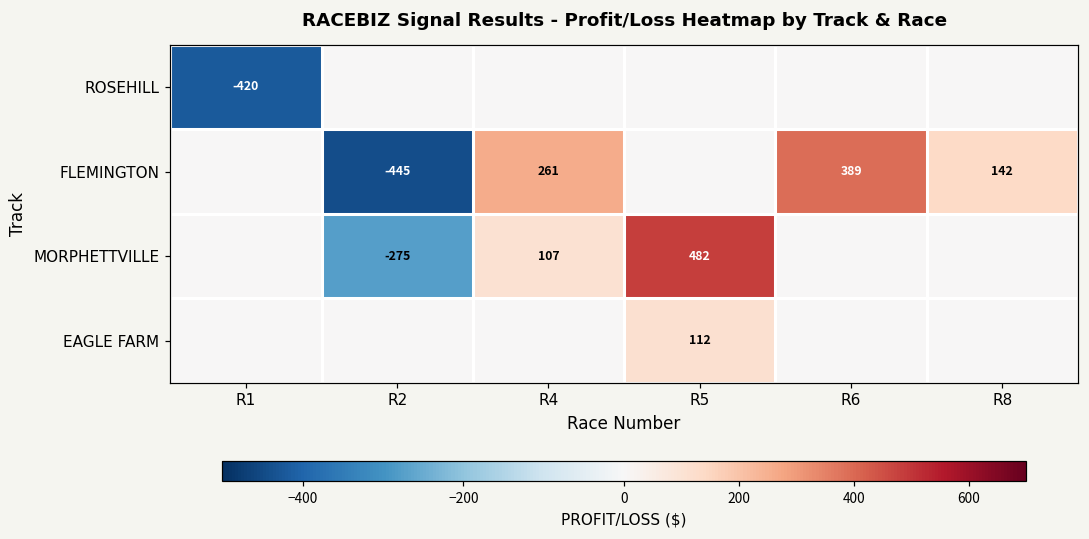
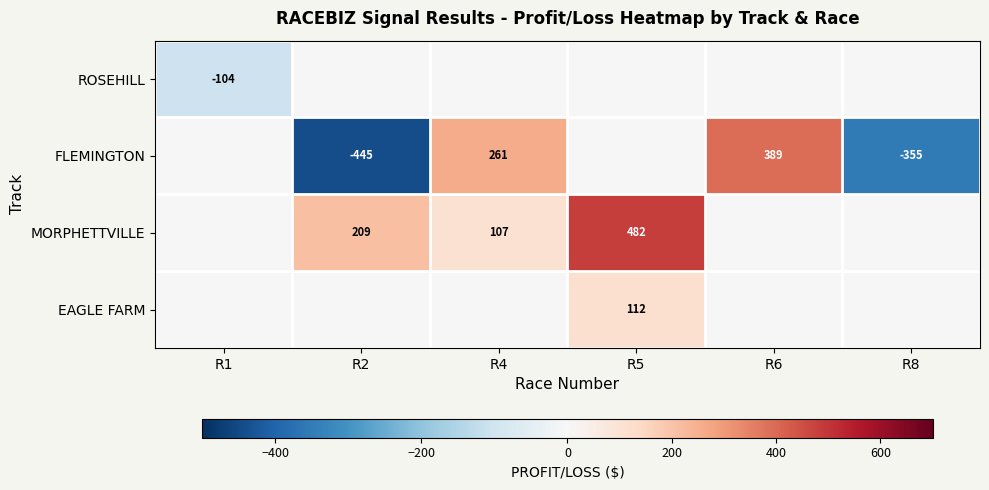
  {
    "ROSEHILL": {
-     "R1": -420
+     "R1": -104
    },
    "FLEMINGTON": {
      "R2": -445,
      "R4": 261,
      "R6": 389,
-     "R8": 142
+     "R8": -355
    },
    "MORPHETTVILLE": {
-     "R2": -275,
+     "R2": 209,
      "R4": 107,
      "R5": 482
    },
    "EAGLE FARM": {
      "R5": 112
    }
  }
